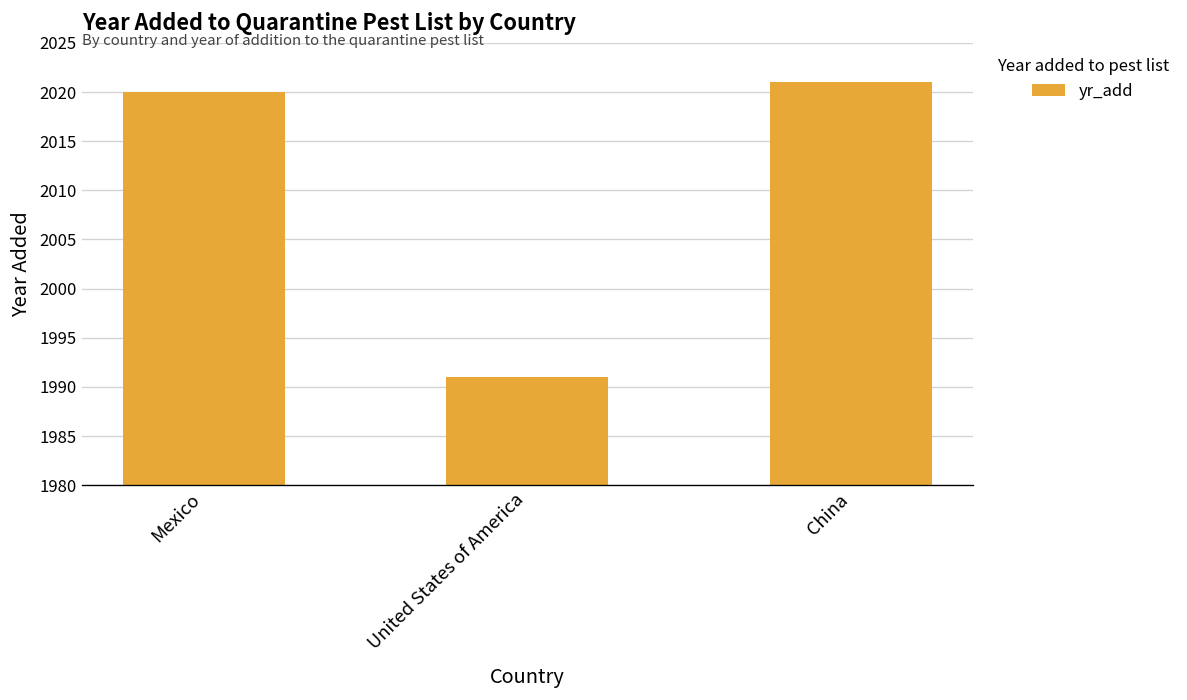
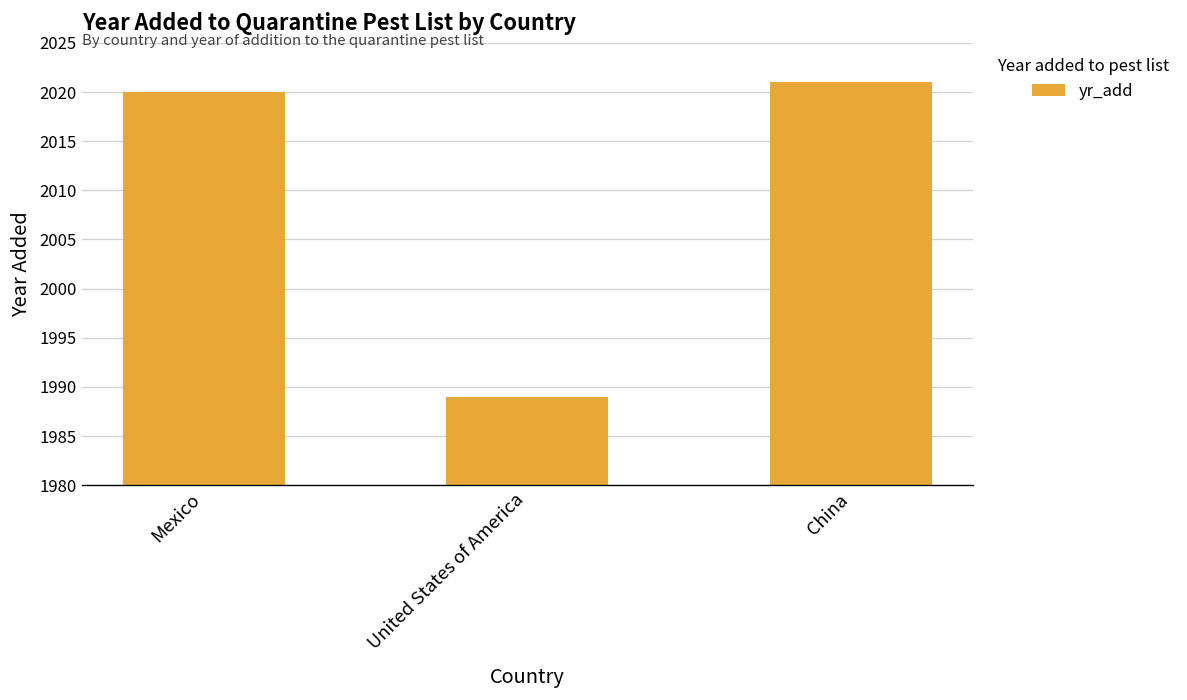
  {
    "Mexico": 2020,
-   "United States of America": 1991,
+   "United States of America": 1989,
    "China": 2021
  }
